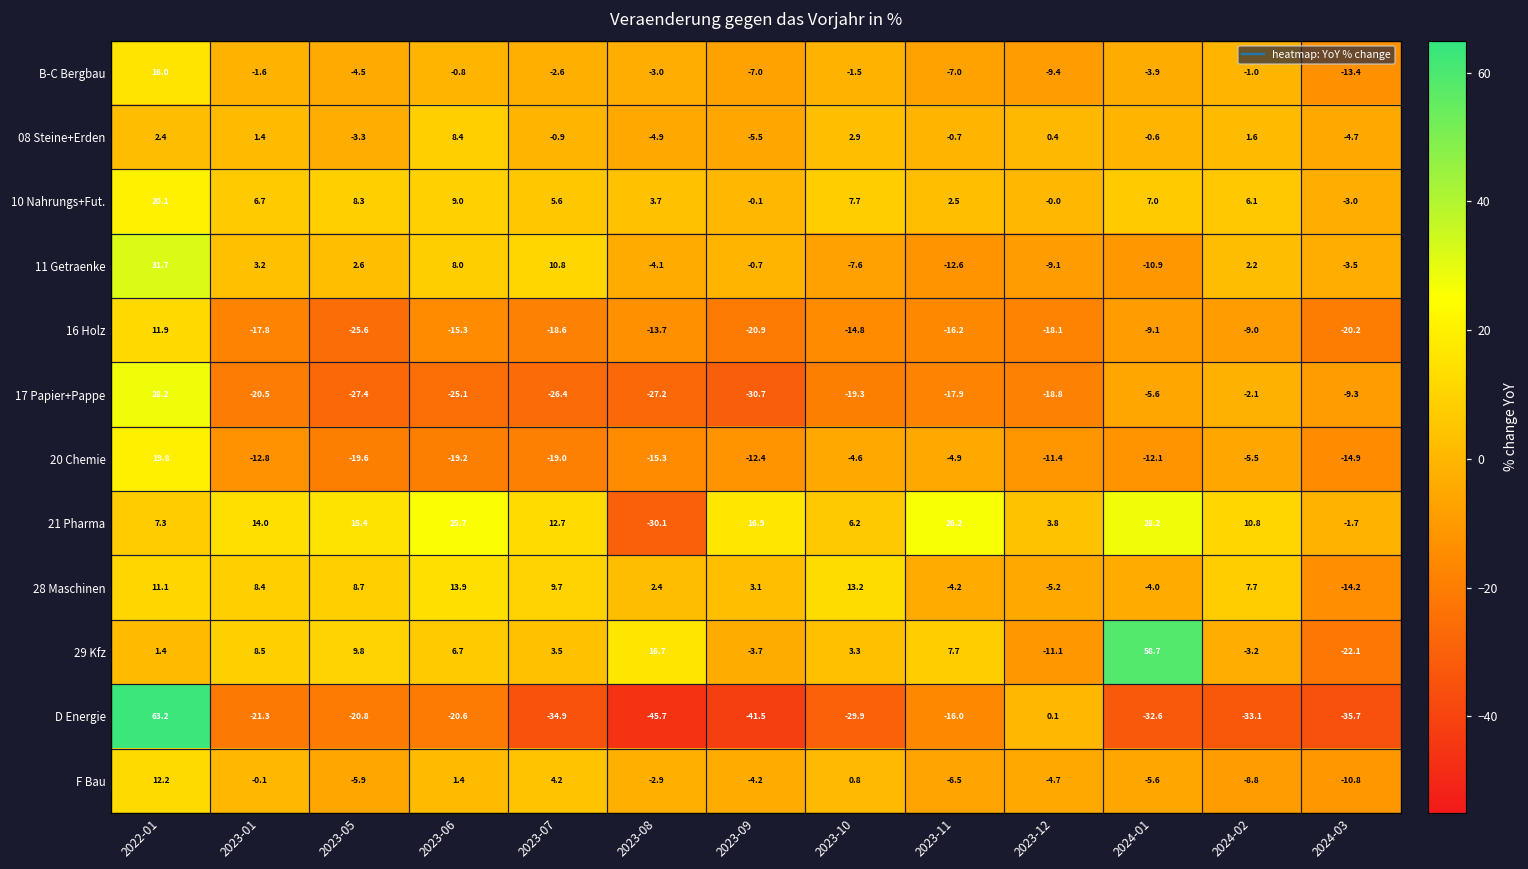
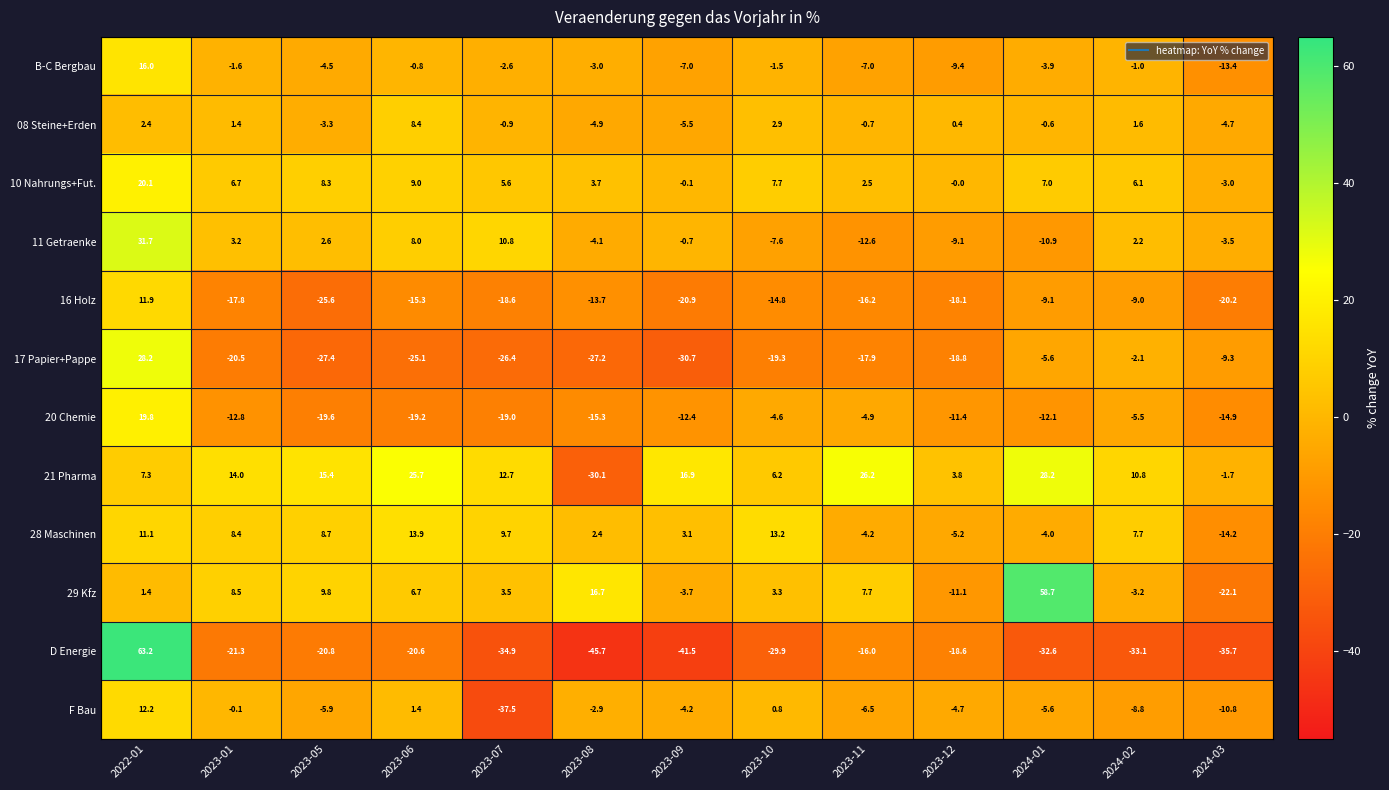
  {
    "B-C Bergbau": {
      "2022-01": 16.0,
      "2023-01": -1.6,
      "2023-05": -4.5,
      "2023-06": -0.8,
      "2023-07": -2.6,
      "2023-08": -3.0,
      "2023-09": -7.0,
      "2023-10": -1.5,
      "2023-11": -7.0,
      "2023-12": -9.4,
      "2024-01": -3.9,
      "2024-02": -1.0,
      "2024-03": -13.4
    },
    "08 Steine+Erden": {
      "2022-01": 2.4,
      "2023-01": 1.4,
      "2023-05": -3.3,
      "2023-06": 8.4,
      "2023-07": -0.9,
      "2023-08": -4.9,
      "2023-09": -5.5,
      "2023-10": 2.9,
      "2023-11": -0.7,
      "2023-12": 0.4,
      "2024-01": -0.6,
      "2024-02": 1.6,
      "2024-03": -4.7
    },
    "10 Nahrungs+Fut.": {
      "2022-01": 20.1,
      "2023-01": 6.7,
      "2023-05": 8.3,
      "2023-06": 9.0,
      "2023-07": 5.6,
      "2023-08": 3.7,
      "2023-09": -0.1,
      "2023-10": 7.7,
      "2023-11": 2.5,
      "2023-12": -0.0,
      "2024-01": 7.0,
      "2024-02": 6.1,
      "2024-03": -3.0
    },
    "11 Getraenke": {
      "2022-01": 31.7,
      "2023-01": 3.2,
      "2023-05": 2.6,
      "2023-06": 8.0,
      "2023-07": 10.8,
      "2023-08": -4.1,
      "2023-09": -0.7,
      "2023-10": -7.6,
      "2023-11": -12.6,
      "2023-12": -9.1,
      "2024-01": -10.9,
      "2024-02": 2.2,
      "2024-03": -3.5
    },
    "16 Holz": {
      "2022-01": 11.9,
      "2023-01": -17.8,
      "2023-05": -25.6,
      "2023-06": -15.3,
      "2023-07": -18.6,
      "2023-08": -13.7,
      "2023-09": -20.9,
      "2023-10": -14.8,
      "2023-11": -16.2,
      "2023-12": -18.1,
      "2024-01": -9.1,
      "2024-02": -9.0,
      "2024-03": -20.2
    },
    "17 Papier+Pappe": {
      "2022-01": 28.2,
      "2023-01": -20.5,
      "2023-05": -27.4,
      "2023-06": -25.1,
      "2023-07": -26.4,
      "2023-08": -27.2,
      "2023-09": -30.7,
      "2023-10": -19.3,
      "2023-11": -17.9,
      "2023-12": -18.8,
      "2024-01": -5.6,
      "2024-02": -2.1,
      "2024-03": -9.3
    },
    "20 Chemie": {
      "2022-01": 19.8,
      "2023-01": -12.8,
      "2023-05": -19.6,
      "2023-06": -19.2,
      "2023-07": -19.0,
      "2023-08": -15.3,
      "2023-09": -12.4,
      "2023-10": -4.6,
      "2023-11": -4.9,
      "2023-12": -11.4,
      "2024-01": -12.1,
      "2024-02": -5.5,
      "2024-03": -14.9
    },
    "21 Pharma": {
      "2022-01": 7.3,
      "2023-01": 14.0,
      "2023-05": 15.4,
      "2023-06": 25.7,
      "2023-07": 12.7,
      "2023-08": -30.1,
      "2023-09": 16.9,
      "2023-10": 6.2,
      "2023-11": 26.2,
      "2023-12": 3.8,
      "2024-01": 28.2,
      "2024-02": 10.8,
      "2024-03": -1.7
    },
    "28 Maschinen": {
      "2022-01": 11.1,
      "2023-01": 8.4,
      "2023-05": 8.7,
      "2023-06": 13.9,
      "2023-07": 9.7,
      "2023-08": 2.4,
      "2023-09": 3.1,
      "2023-10": 13.2,
      "2023-11": -4.2,
      "2023-12": -5.2,
      "2024-01": -4.0,
      "2024-02": 7.7,
      "2024-03": -14.2
    },
    "29 Kfz": {
      "2022-01": 1.4,
      "2023-01": 8.5,
      "2023-05": 9.8,
      "2023-06": 6.7,
      "2023-07": 3.5,
      "2023-08": 16.7,
      "2023-09": -3.7,
      "2023-10": 3.3,
      "2023-11": 7.7,
      "2023-12": -11.1,
      "2024-01": 58.7,
      "2024-02": -3.2,
      "2024-03": -22.1
    },
    "D Energie": {
      "2022-01": 63.2,
      "2023-01": -21.3,
      "2023-05": -20.8,
      "2023-06": -20.6,
      "2023-07": -34.9,
      "2023-08": -45.7,
      "2023-09": -41.5,
      "2023-10": -29.9,
      "2023-11": -16.0,
-     "2023-12": 0.1,
+     "2023-12": -18.6,
      "2024-01": -32.6,
      "2024-02": -33.1,
      "2024-03": -35.7
    },
    "F Bau": {
      "2022-01": 12.2,
      "2023-01": -0.1,
      "2023-05": -5.9,
      "2023-06": 1.4,
-     "2023-07": 4.2,
+     "2023-07": -37.5,
      "2023-08": -2.9,
      "2023-09": -4.2,
      "2023-10": 0.8,
      "2023-11": -6.5,
      "2023-12": -4.7,
      "2024-01": -5.6,
      "2024-02": -8.8,
      "2024-03": -10.8
    }
  }
